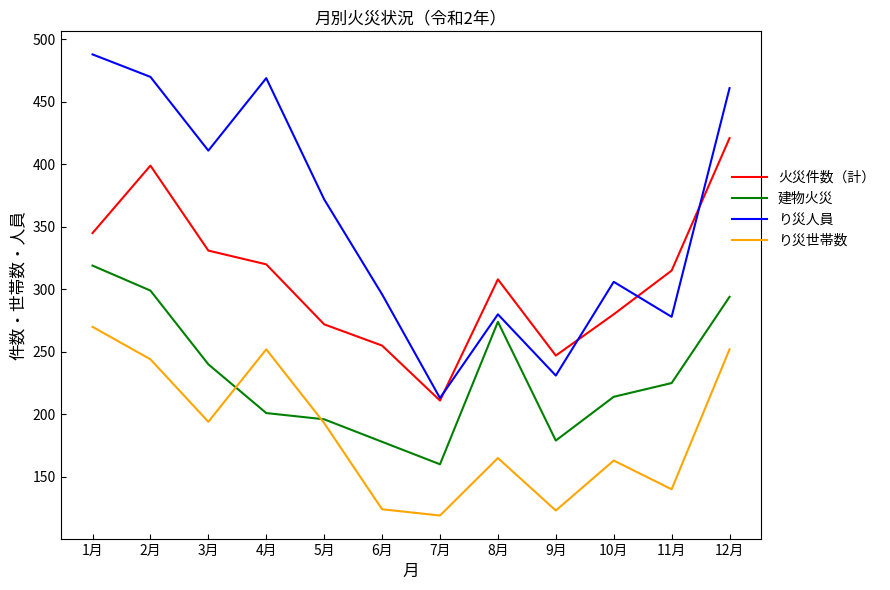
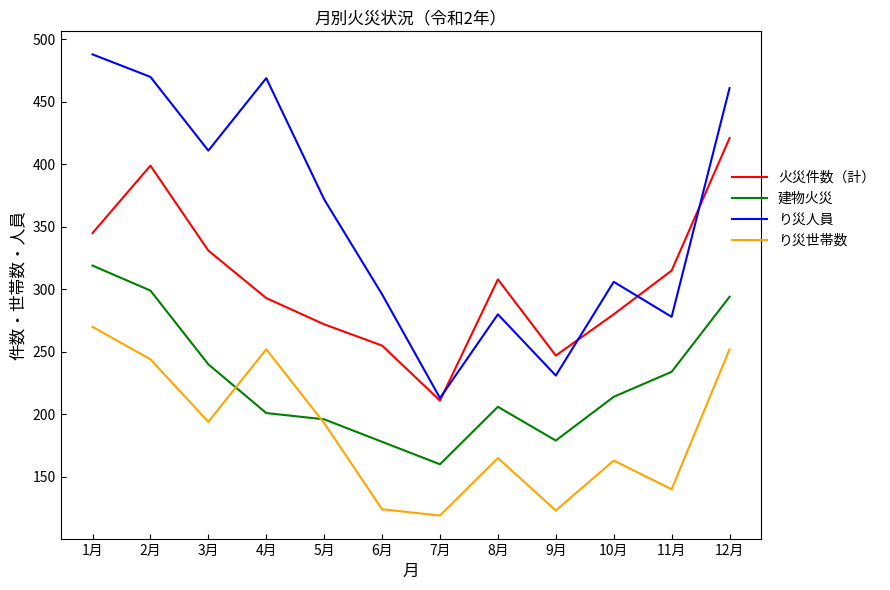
  {
    "火災件数（計）": {
      "1月": 345,
      "2月": 399,
      "3月": 331,
-     "4月": 320,
+     "4月": 293,
      "5月": 272,
      "6月": 255,
      "8月": 308,
      "9月": 247,
      "10月": 280,
      "11月": 315,
      "12月": 421
    },
    "建物火災": {
      "1月": 319,
      "2月": 299,
      "3月": 240,
      "4月": 201,
      "5月": 196,
      "6月": 178,
      "7月": 160,
-     "8月": 274,
+     "8月": 206,
      "9月": 179,
      "10月": 214,
-     "11月": 225,
+     "11月": 234,
      "12月": 294
    },
    "り災人員": {
      "1月": 488,
      "2月": 470,
      "3月": 411,
      "4月": 469,
      "5月": 372,
      "6月": 296,
      "8月": 280,
      "9月": 231,
      "10月": 306,
      "11月": 278,
      "12月": 461
    },
    "り災世帯数": {
      "1月": 270,
      "2月": 244,
      "3月": 194,
      "4月": 252,
      "5月": 193,
      "6月": 124,
      "7月": 119,
      "8月": 165,
      "9月": 123,
      "10月": 163,
      "11月": 140,
      "12月": 252
    }
  }
